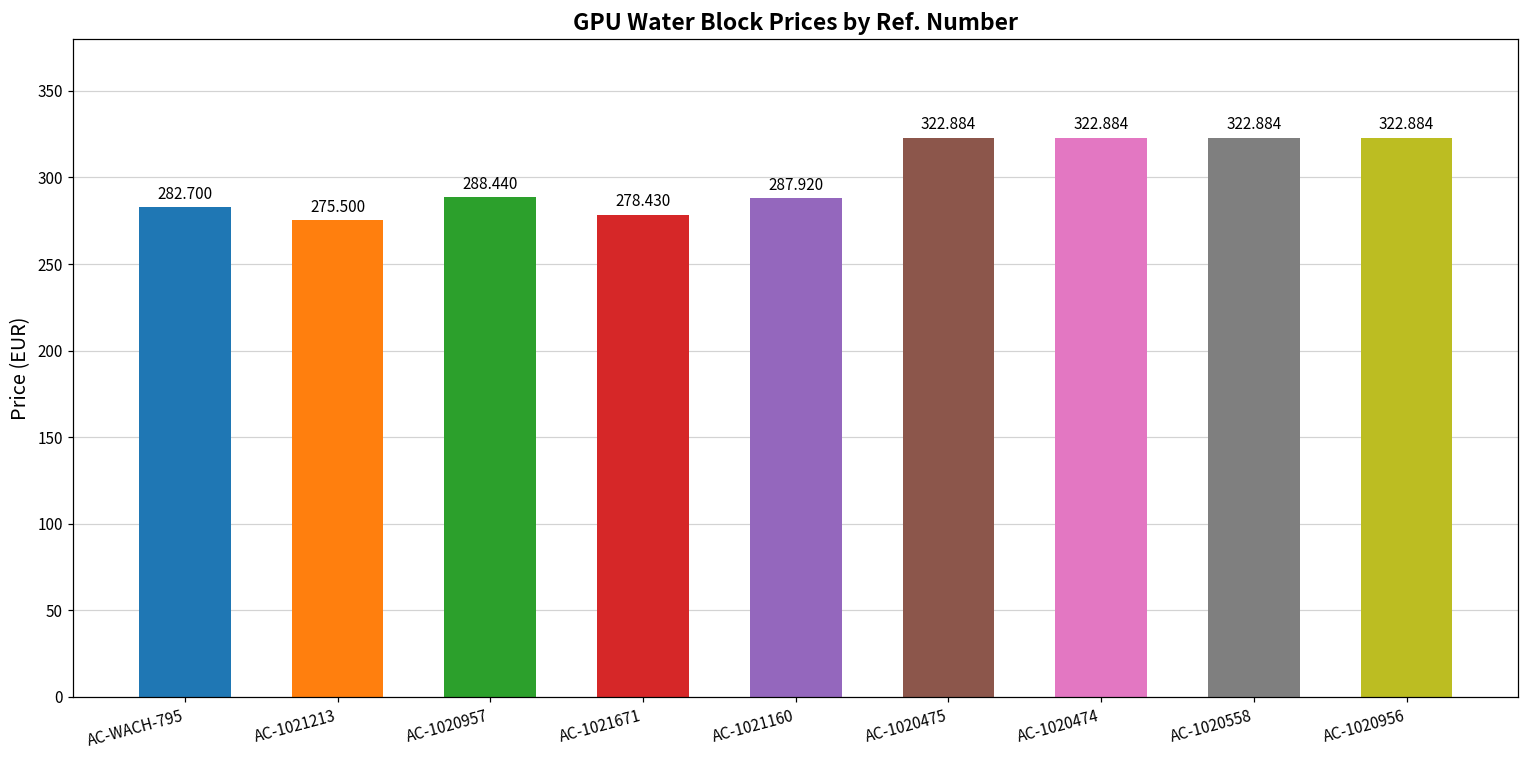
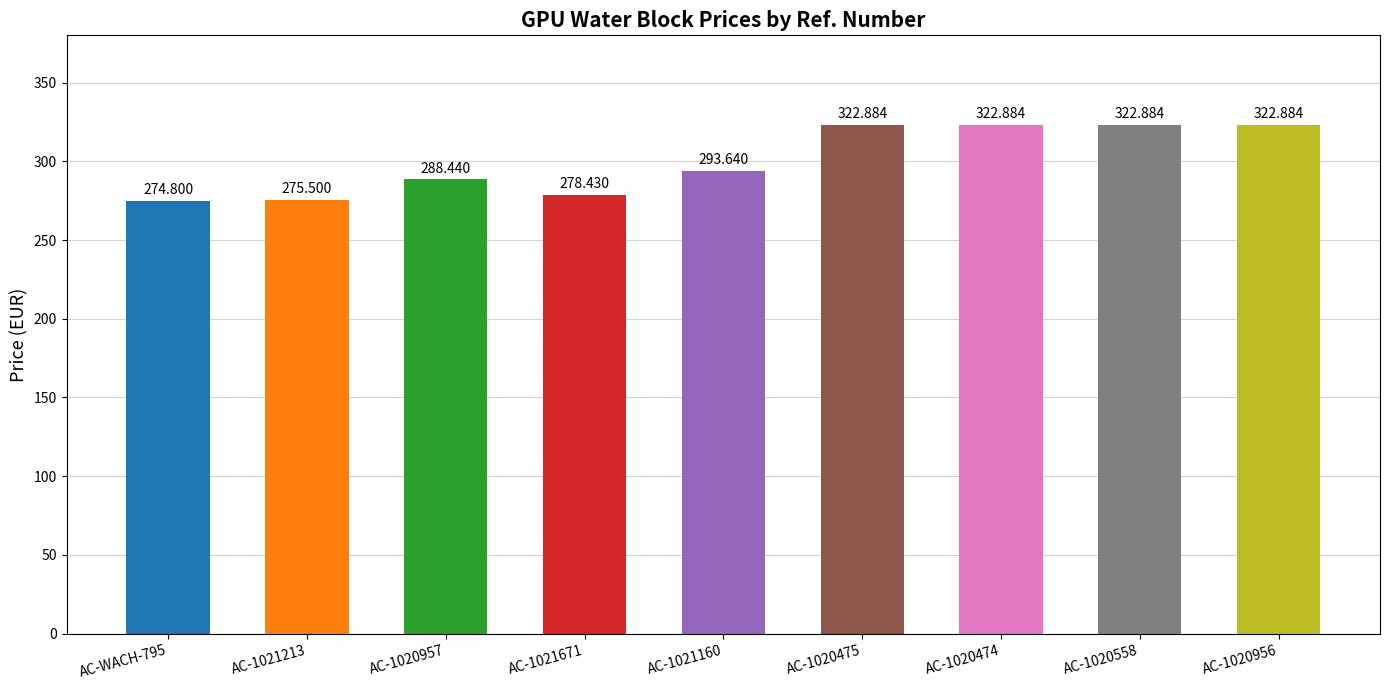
  {
-   "AC-WACH-795": 282.700,
+   "AC-WACH-795": 274.800,
    "AC-1021213": 275.500,
    "AC-1020957": 288.440,
    "AC-1021671": 278.430,
-   "AC-1021160": 287.920,
+   "AC-1021160": 293.640,
    "AC-1020475": 322.884,
    "AC-1020474": 322.884,
    "AC-1020558": 322.884,
    "AC-1020956": 322.884
  }
